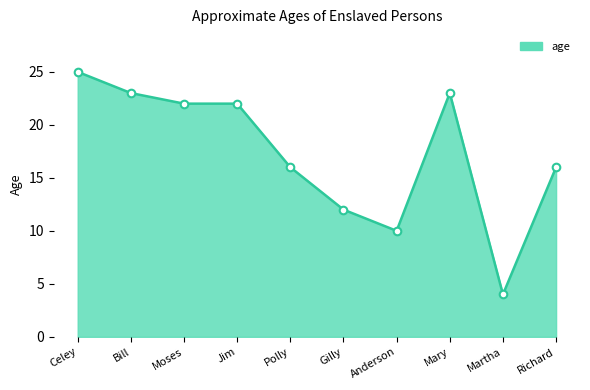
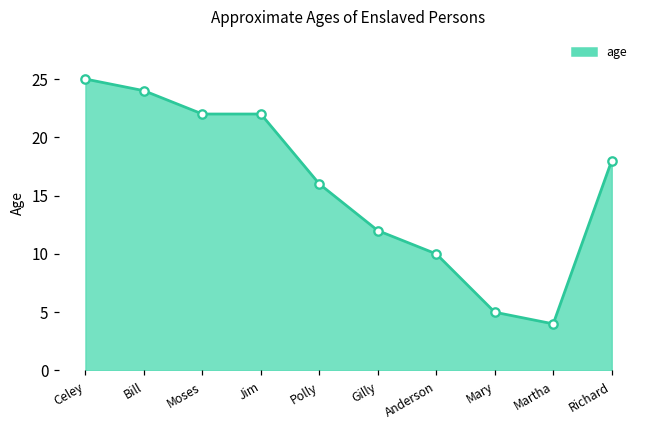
  {
    "Celey": 25,
-   "Bill": 23,
+   "Bill": 24,
    "Moses": 22,
    "Jim": 22,
    "Polly": 16,
    "Gilly": 12,
    "Anderson": 10,
-   "Mary": 23,
+   "Mary": 5,
    "Martha": 4,
-   "Richard": 16
+   "Richard": 18
  }
